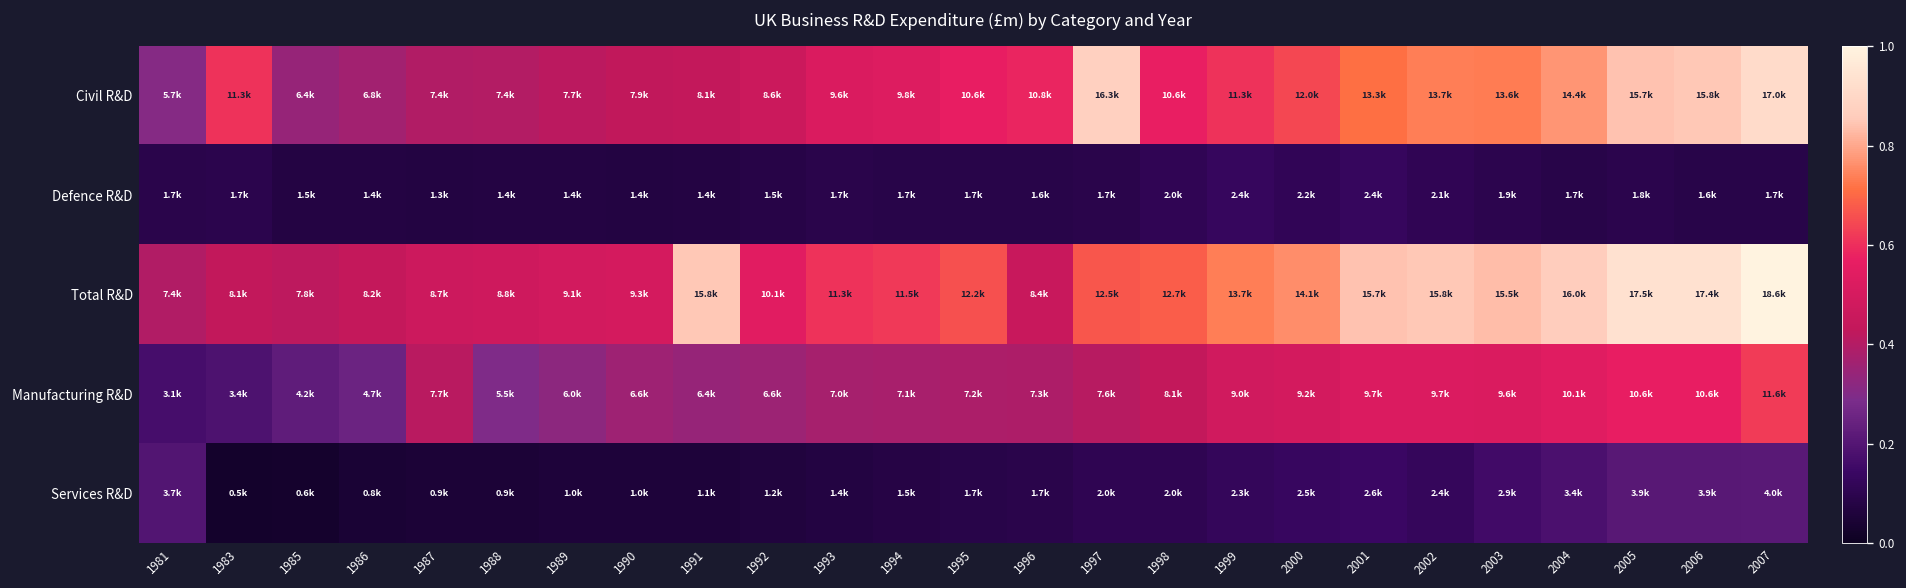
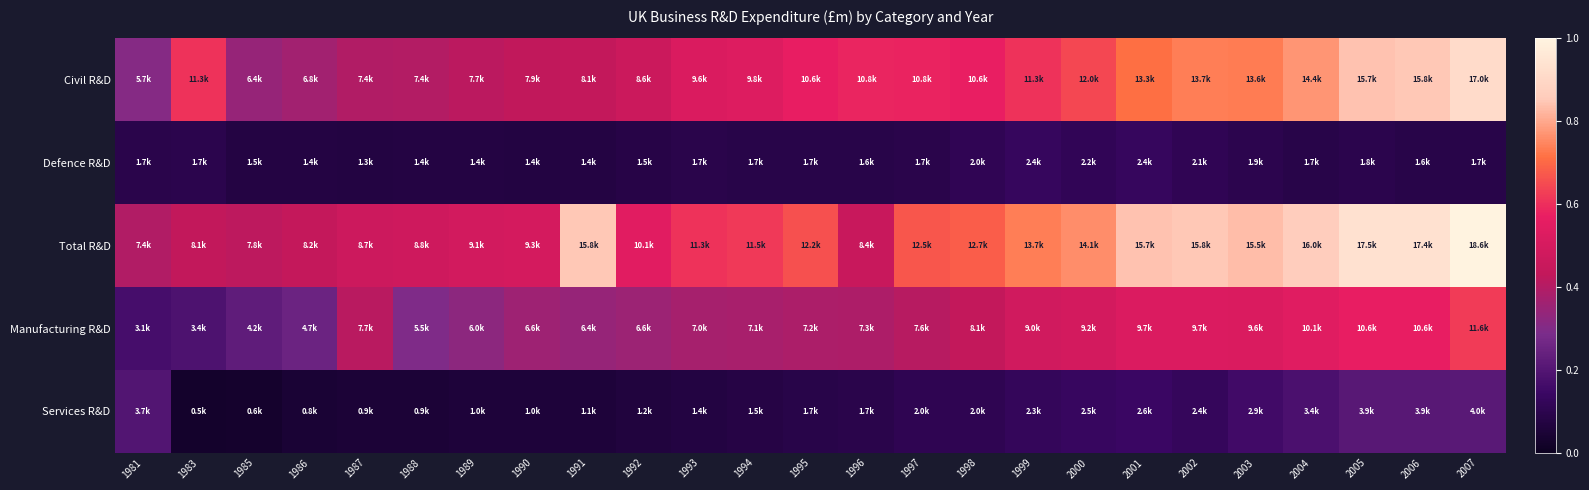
  {
    "Civil R&D": {
      "1981": "5.7k",
      "1983": "11.3k",
      "1985": "6.4k",
      "1986": "6.8k",
      "1987": "7.4k",
      "1988": "7.4k",
      "1989": "7.7k",
      "1990": "7.9k",
      "1991": "8.1k",
      "1992": "8.6k",
      "1993": "9.6k",
      "1994": "9.8k",
      "1995": "10.6k",
      "1996": "10.8k",
-     "1997": "16.3k",
+     "1997": "10.8k",
      "1998": "10.6k",
      "1999": "11.3k",
      "2000": "12.0k",
      "2001": "13.3k",
      "2002": "13.7k",
      "2003": "13.6k",
      "2004": "14.4k",
      "2005": "15.7k",
      "2006": "15.8k",
      "2007": "17.0k"
    },
    "Defence R&D": {
      "1981": "1.7k",
      "1983": "1.7k",
      "1985": "1.5k",
      "1986": "1.4k",
      "1987": "1.3k",
      "1988": "1.4k",
      "1989": "1.4k",
      "1990": "1.4k",
      "1991": "1.4k",
      "1992": "1.5k",
      "1993": "1.7k",
      "1994": "1.7k",
      "1995": "1.7k",
      "1996": "1.6k",
      "1997": "1.7k",
      "1998": "2.0k",
      "1999": "2.4k",
      "2000": "2.2k",
      "2001": "2.4k",
      "2002": "2.1k",
      "2003": "1.9k",
      "2004": "1.7k",
      "2005": "1.8k",
      "2006": "1.6k",
      "2007": "1.7k"
    },
    "Total R&D": {
      "1981": "7.4k",
      "1983": "8.1k",
      "1985": "7.8k",
      "1986": "8.2k",
      "1987": "8.7k",
      "1988": "8.8k",
      "1989": "9.1k",
      "1990": "9.3k",
      "1991": "15.8k",
      "1992": "10.1k",
      "1993": "11.3k",
      "1994": "11.5k",
      "1995": "12.2k",
      "1996": "8.4k",
      "1997": "12.5k",
      "1998": "12.7k",
      "1999": "13.7k",
      "2000": "14.1k",
      "2001": "15.7k",
      "2002": "15.8k",
      "2003": "15.5k",
      "2004": "16.0k",
      "2005": "17.5k",
      "2006": "17.4k",
      "2007": "18.6k"
    },
    "Manufacturing R&D": {
      "1981": "3.1k",
      "1983": "3.4k",
      "1985": "4.2k",
      "1986": "4.7k",
      "1987": "7.7k",
      "1988": "5.5k",
      "1989": "6.0k",
      "1990": "6.6k",
      "1991": "6.4k",
      "1992": "6.6k",
      "1993": "7.0k",
      "1994": "7.1k",
      "1995": "7.2k",
      "1996": "7.3k",
      "1997": "7.6k",
      "1998": "8.1k",
      "1999": "9.0k",
      "2000": "9.2k",
      "2001": "9.7k",
      "2002": "9.7k",
      "2003": "9.6k",
      "2004": "10.1k",
      "2005": "10.6k",
      "2006": "10.6k",
      "2007": "11.6k"
    },
    "Services R&D": {
      "1981": "3.7k",
      "1983": "0.5k",
      "1985": "0.6k",
      "1986": "0.8k",
      "1987": "0.9k",
      "1988": "0.9k",
      "1989": "1.0k",
      "1990": "1.0k",
      "1991": "1.1k",
      "1992": "1.2k",
      "1993": "1.4k",
      "1994": "1.5k",
      "1995": "1.7k",
      "1996": "1.7k",
      "1997": "2.0k",
      "1998": "2.0k",
      "1999": "2.3k",
      "2000": "2.5k",
      "2001": "2.6k",
      "2002": "2.4k",
      "2003": "2.9k",
      "2004": "3.4k",
      "2005": "3.9k",
      "2006": "3.9k",
      "2007": "4.0k"
    }
  }
